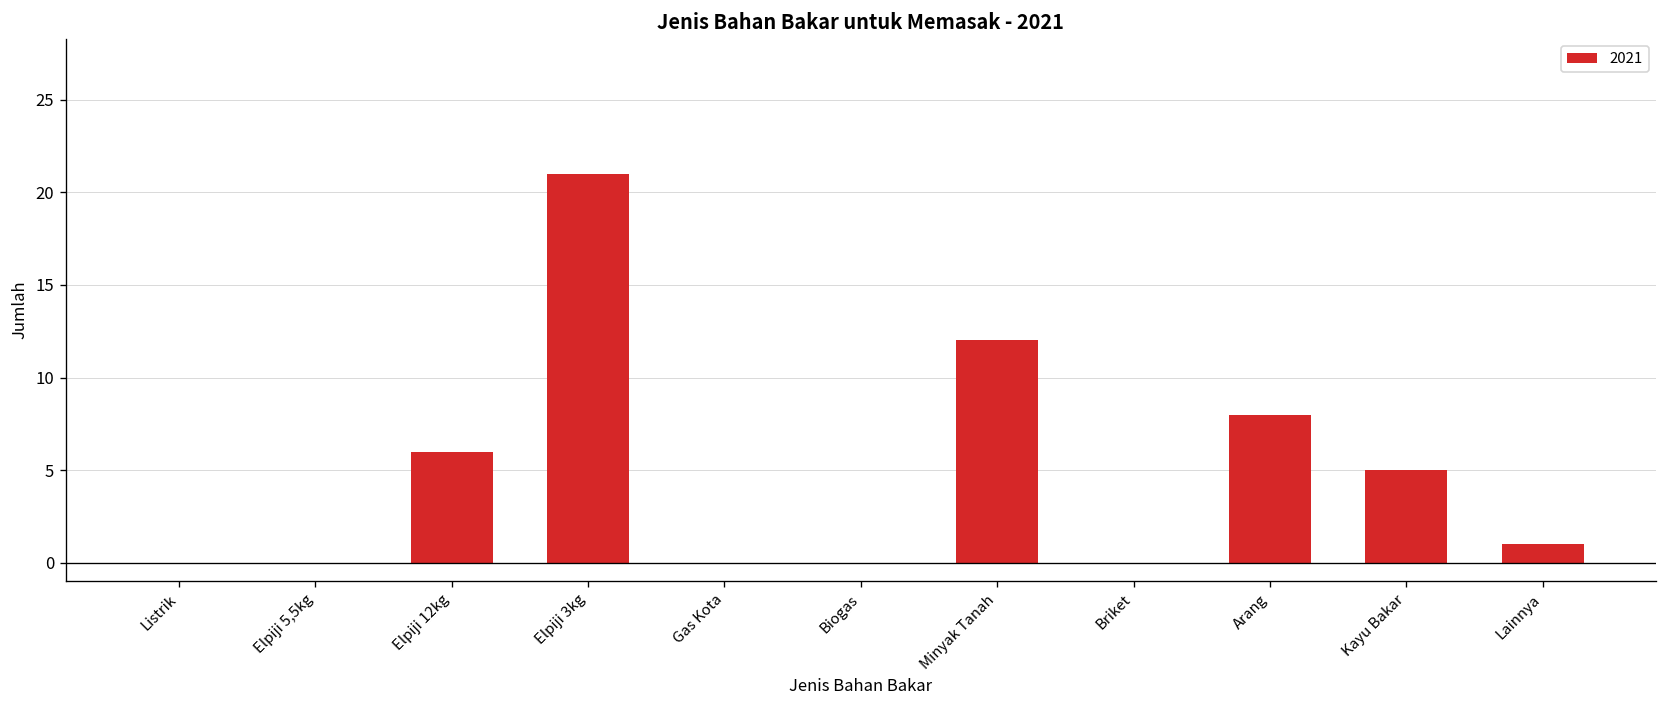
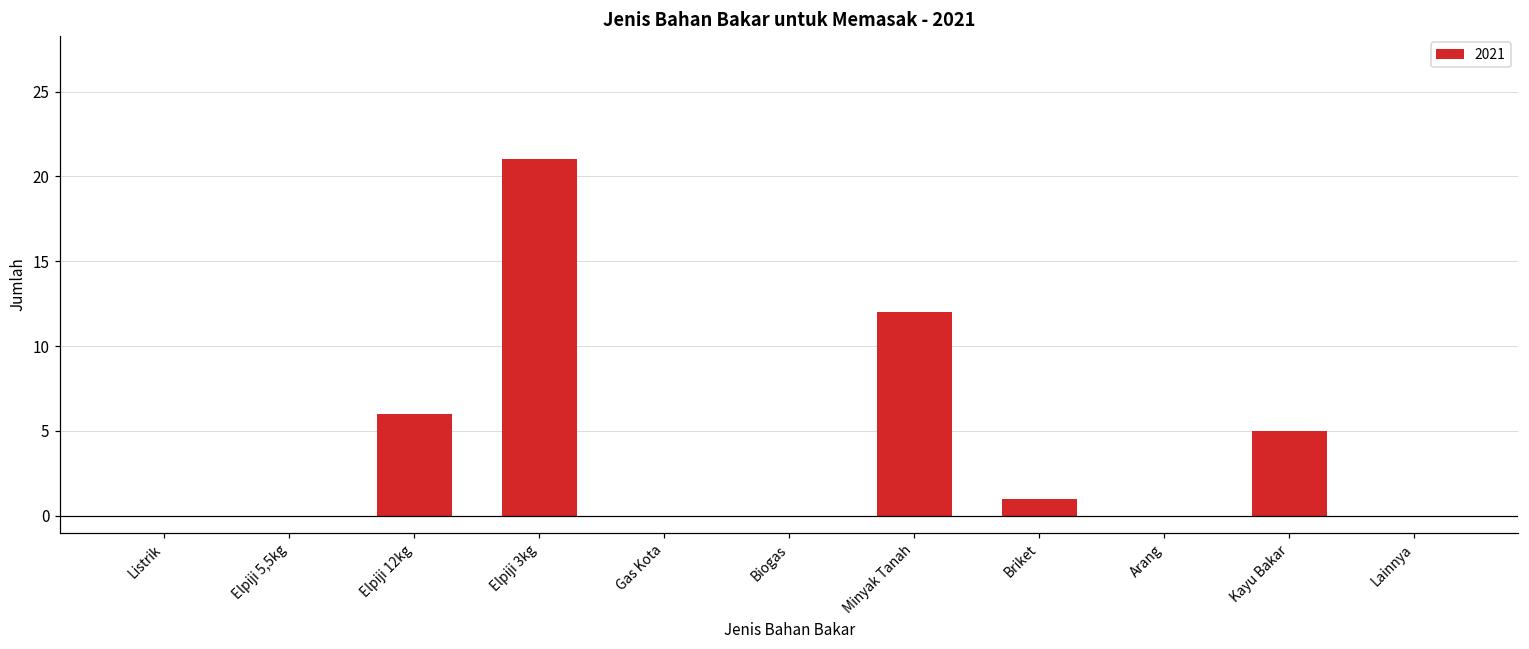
  {
    "Listrik": 0,
    "Elpiji 5,5kg": 0,
    "Elpiji 12kg": 6,
    "Elpiji 3kg": 21,
    "Gas Kota": 0,
    "Biogas": 0,
    "Minyak Tanah": 12,
-   "Briket": 0,
-   "Arang": 8,
+   "Briket": 1,
+   "Arang": 0,
    "Kayu Bakar": 5,
-   "Lainnya": 1
+   "Lainnya": 0
  }
